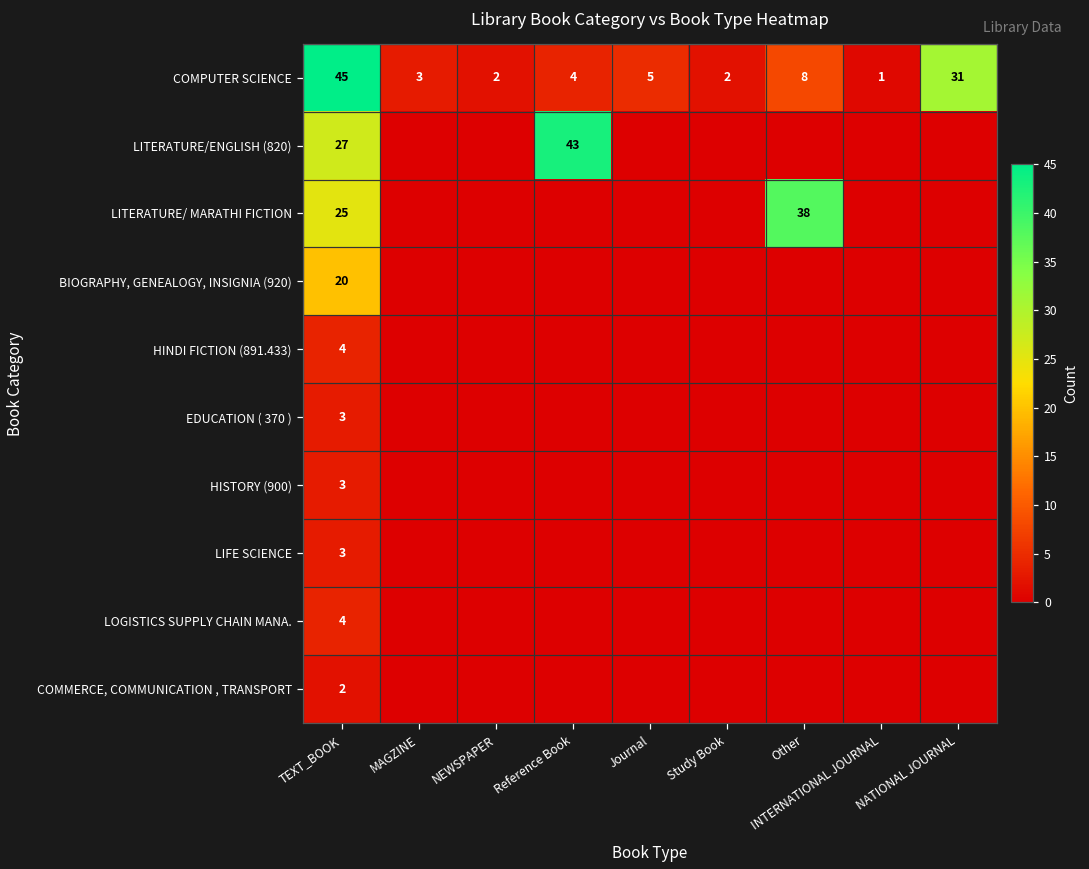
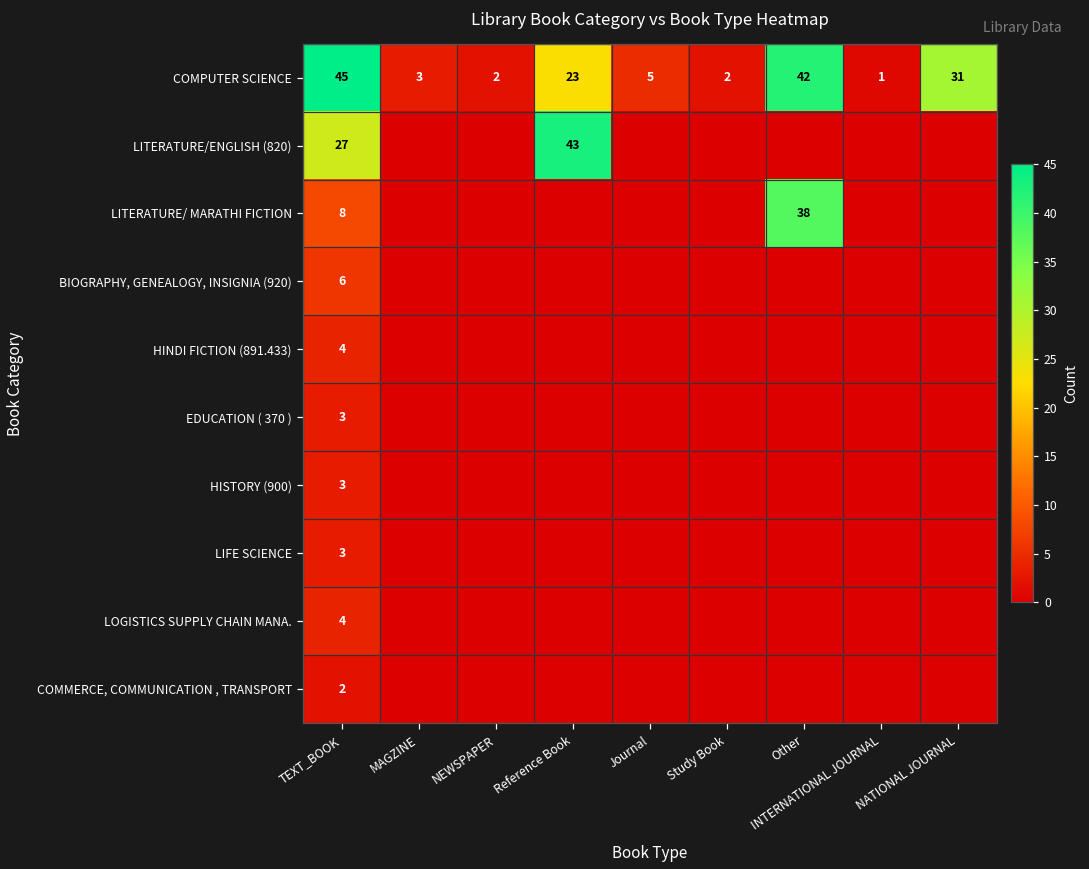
  {
    "COMPUTER SCIENCE": {
      "TEXT_BOOK": 45,
      "MAGZINE": 3,
      "NEWSPAPER": 2,
-     "Reference Book": 4,
+     "Reference Book": 23,
      "Journal": 5,
      "Study Book": 2,
-     "Other": 8,
+     "Other": 42,
      "INTERNATIONAL JOURNAL": 1,
      "NATIONAL JOURNAL": 31
    },
    "LITERATURE/ENGLISH (820)": {
      "TEXT_BOOK": 27,
      "Reference Book": 43
    },
    "LITERATURE/ MARATHI FICTION": {
-     "TEXT_BOOK": 25,
+     "TEXT_BOOK": 8,
      "Other": 38
    },
    "BIOGRAPHY, GENEALOGY, INSIGNIA (920)": {
-     "TEXT_BOOK": 20
+     "TEXT_BOOK": 6
    },
    "HINDI FICTION (891.433)": {
      "TEXT_BOOK": 4
    },
    "EDUCATION ( 370 )": {
      "TEXT_BOOK": 3
    },
    "HISTORY (900)": {
      "TEXT_BOOK": 3
    },
    "LIFE SCIENCE": {
      "TEXT_BOOK": 3
    },
    "LOGISTICS SUPPLY CHAIN MANA.": {
      "TEXT_BOOK": 4
    },
    "COMMERCE, COMMUNICATION , TRANSPORT": {
      "TEXT_BOOK": 2
    }
  }
